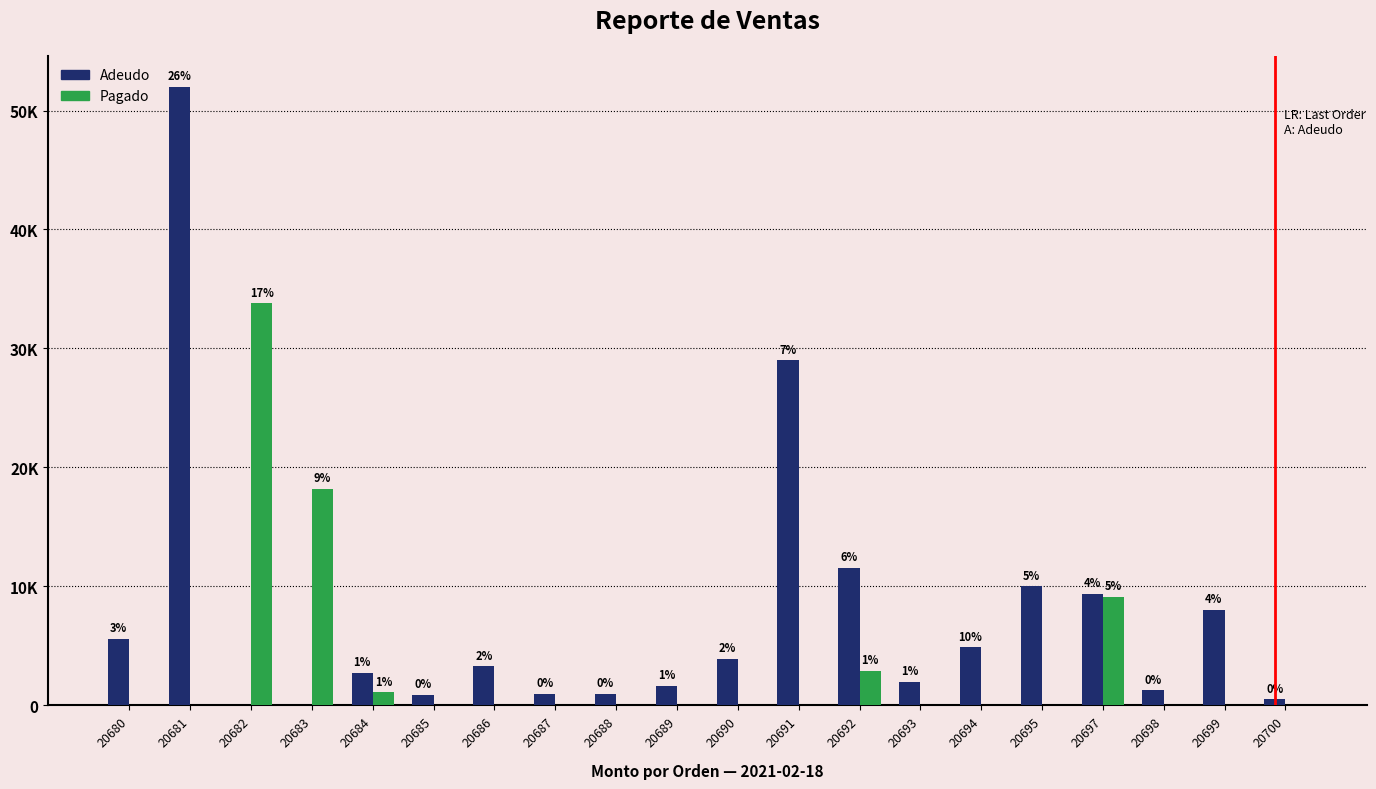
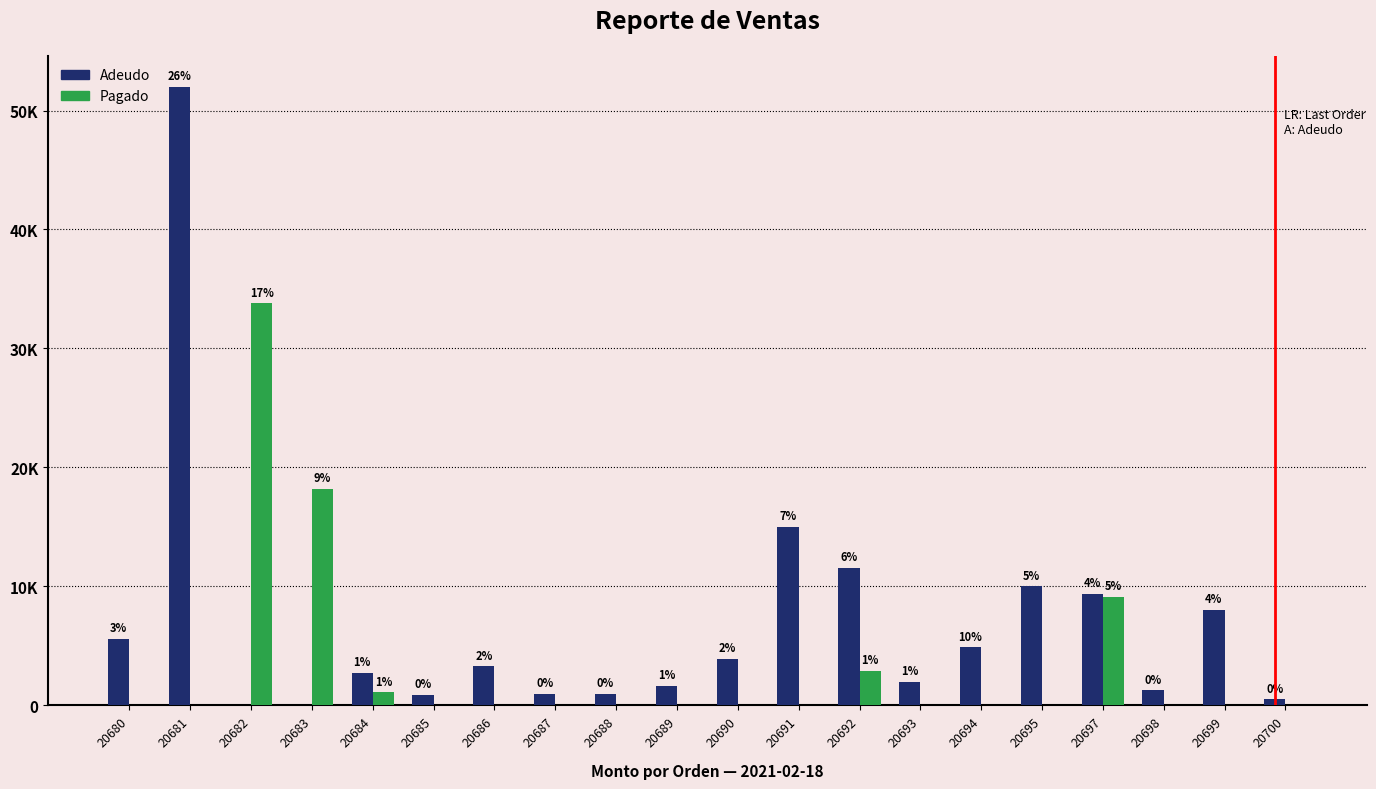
  {
    "Adeudo": {
      "20682": "0",
      "20683": "0",
-     "20691": "29000"
+     "20691": "15000"
    },
    "Pagado": {
      "20684": "1%",
      "20685": "0%",
      "20687": "0%",
      "20688": "0%",
      "20698": "0%",
      "20700": "0%"
    }
  }
